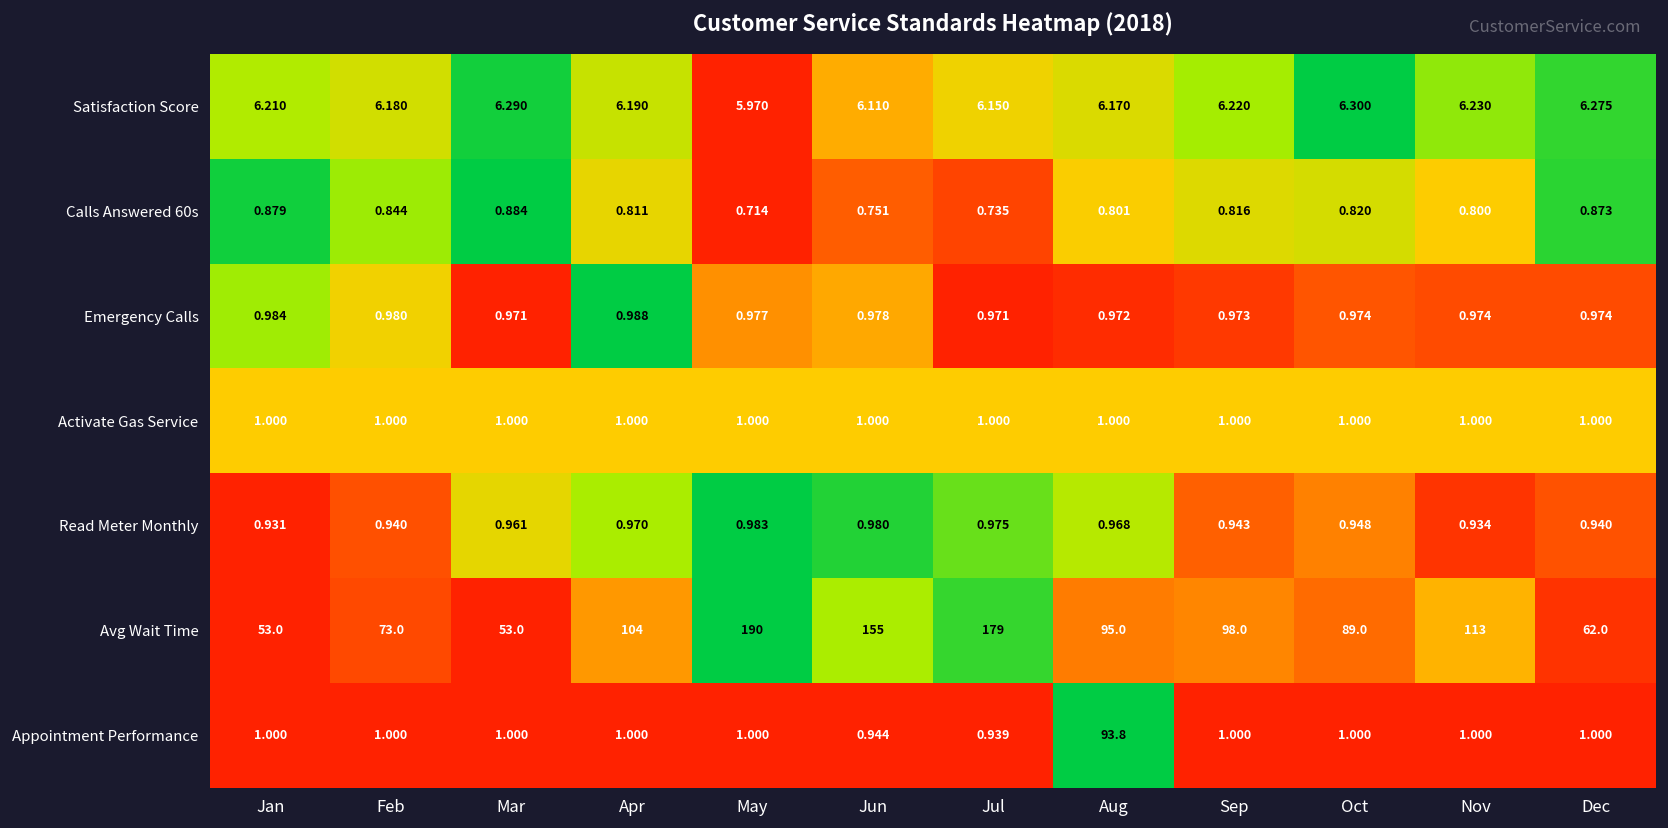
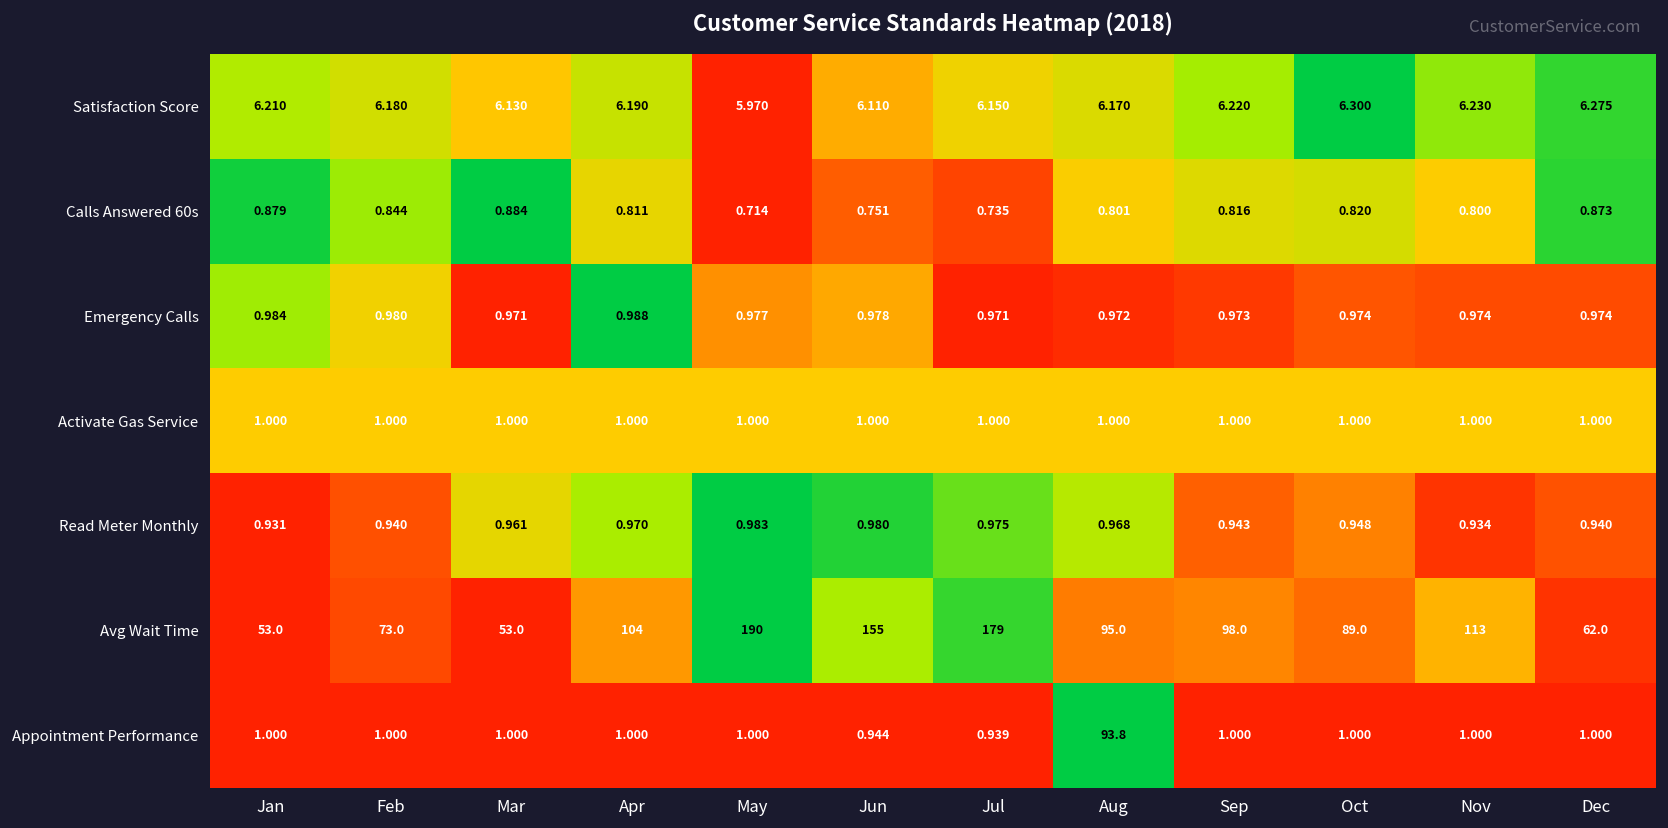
  {
    "Satisfaction Score": {
      "Jan": 6.210,
      "Feb": 6.180,
-     "Mar": 6.290,
+     "Mar": 6.130,
      "Apr": 6.190,
      "May": 5.970,
      "Jun": 6.110,
      "Jul": 6.150,
      "Aug": 6.170,
      "Sep": 6.220,
      "Oct": 6.300,
      "Nov": 6.230,
      "Dec": 6.275
    },
    "Calls Answered 60s": {
      "Jan": 0.879,
      "Feb": 0.844,
      "Mar": 0.884,
      "Apr": 0.811,
      "May": 0.714,
      "Jun": 0.751,
      "Jul": 0.735,
      "Aug": 0.801,
      "Sep": 0.816,
      "Oct": 0.820,
      "Nov": 0.800,
      "Dec": 0.873
    },
    "Emergency Calls": {
      "Jan": 0.984,
      "Feb": 0.980,
      "Mar": 0.971,
      "Apr": 0.988,
      "May": 0.977,
      "Jun": 0.978,
      "Jul": 0.971,
      "Aug": 0.972,
      "Sep": 0.973,
      "Oct": 0.974,
      "Nov": 0.974,
      "Dec": 0.974
    },
    "Activate Gas Service": {
      "Jan": 1.000,
      "Feb": 1.000,
      "Mar": 1.000,
      "Apr": 1.000,
      "May": 1.000,
      "Jun": 1.000,
      "Jul": 1.000,
      "Aug": 1.000,
      "Sep": 1.000,
      "Oct": 1.000,
      "Nov": 1.000,
      "Dec": 1.000
    },
    "Read Meter Monthly": {
      "Jan": 0.931,
      "Feb": 0.940,
      "Mar": 0.961,
      "Apr": 0.970,
      "May": 0.983,
      "Jun": 0.980,
      "Jul": 0.975,
      "Aug": 0.968,
      "Sep": 0.943,
      "Oct": 0.948,
      "Nov": 0.934,
      "Dec": 0.940
    },
    "Avg Wait Time": {
      "Jan": 53.0,
      "Feb": 73.0,
      "Mar": 53.0,
      "Apr": 104,
      "May": 190,
      "Jun": 155,
      "Jul": 179,
      "Aug": 95.0,
      "Sep": 98.0,
      "Oct": 89.0,
      "Nov": 113,
      "Dec": 62.0
    },
    "Appointment Performance": {
      "Jan": 1.000,
      "Feb": 1.000,
      "Mar": 1.000,
      "Apr": 1.000,
      "May": 1.000,
      "Jun": 0.944,
      "Jul": 0.939,
      "Aug": 93.8,
      "Sep": 1.000,
      "Oct": 1.000,
      "Nov": 1.000,
      "Dec": 1.000
    }
  }
